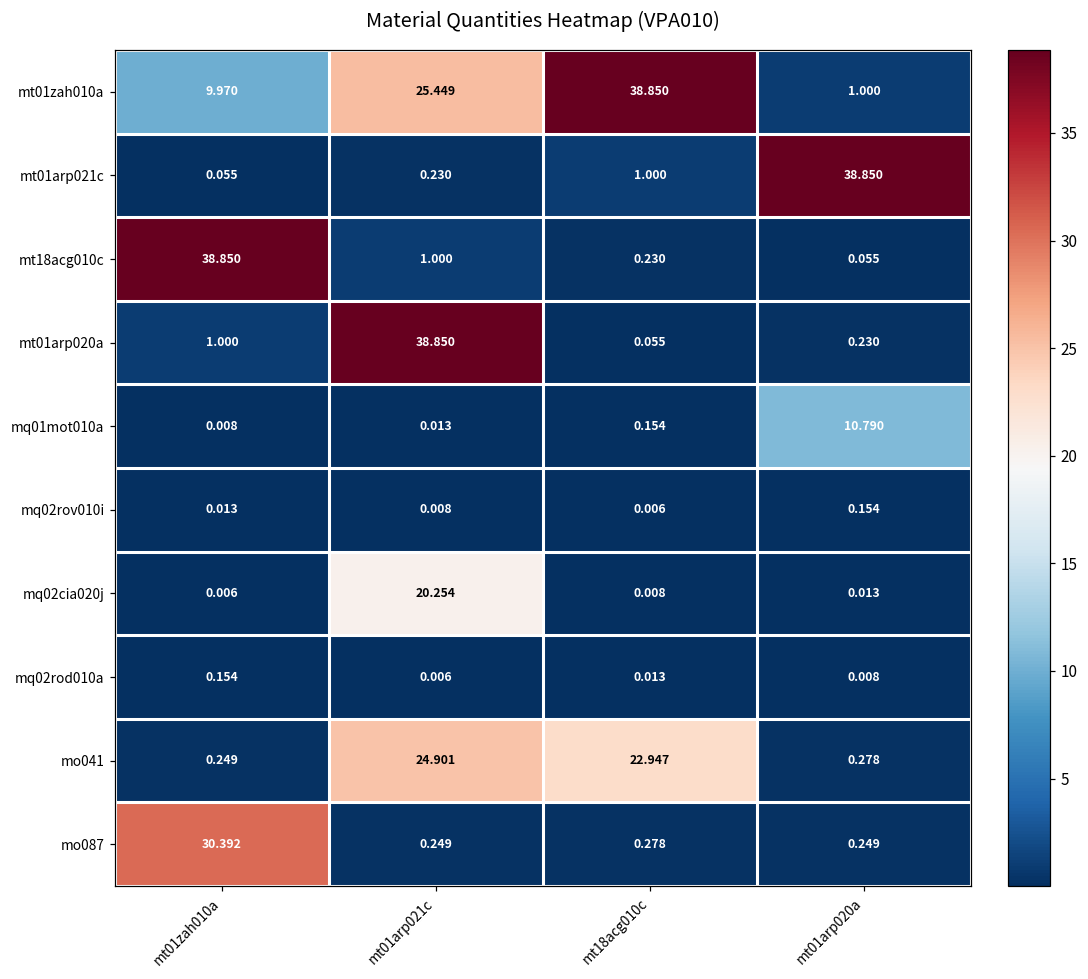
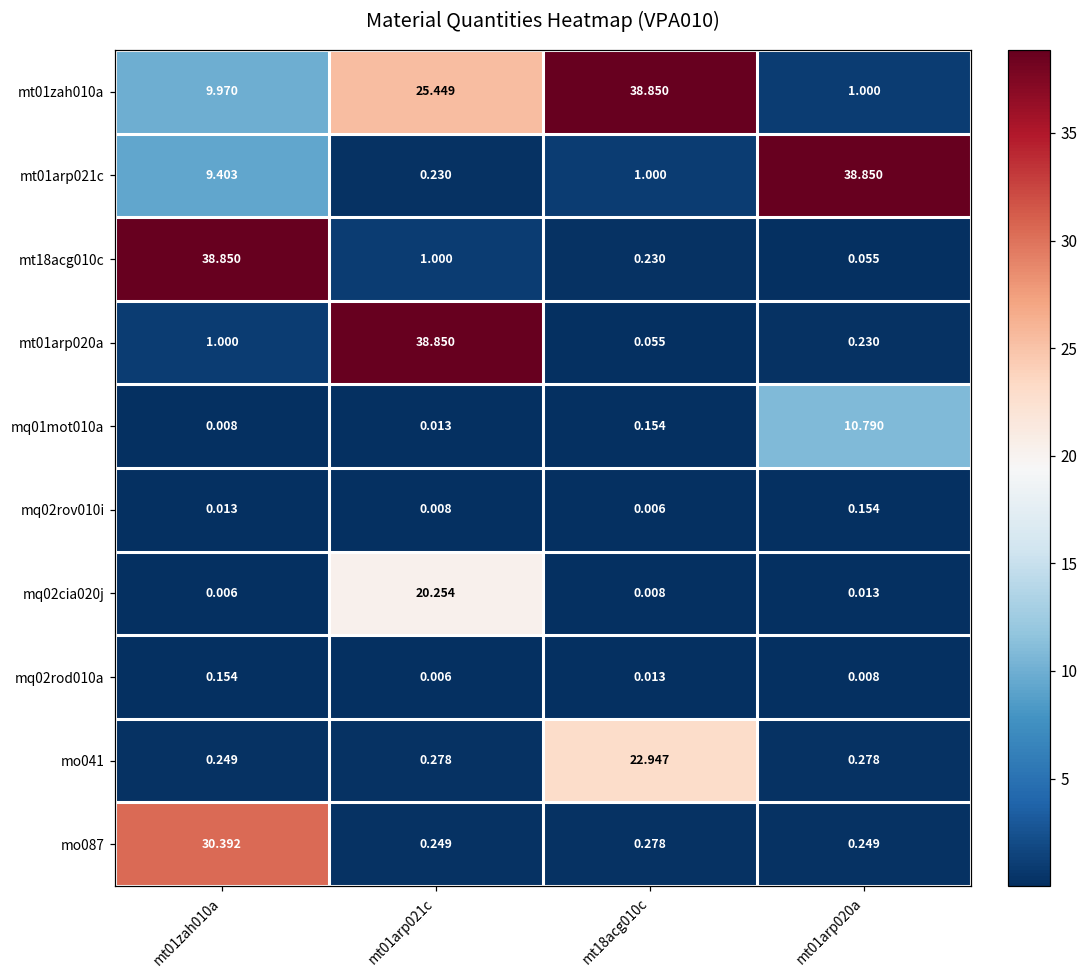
  {
    "mt01zah010a": {
      "mt01zah010a": 9.970,
      "mt01arp021c": 25.449,
      "mt18acg010c": 38.850,
      "mt01arp020a": 1.000
    },
    "mt01arp021c": {
-     "mt01zah010a": 0.055,
+     "mt01zah010a": 9.403,
      "mt01arp021c": 0.230,
      "mt18acg010c": 1.000,
      "mt01arp020a": 38.850
    },
    "mt18acg010c": {
      "mt01zah010a": 38.850,
      "mt01arp021c": 1.000,
      "mt18acg010c": 0.230,
      "mt01arp020a": 0.055
    },
    "mt01arp020a": {
      "mt01zah010a": 1.000,
      "mt01arp021c": 38.850,
      "mt18acg010c": 0.055,
      "mt01arp020a": 0.230
    },
    "mq01mot010a": {
      "mt01zah010a": 0.008,
      "mt01arp021c": 0.013,
      "mt18acg010c": 0.154,
      "mt01arp020a": 10.790
    },
    "mq02rov010i": {
      "mt01zah010a": 0.013,
      "mt01arp021c": 0.008,
      "mt18acg010c": 0.006,
      "mt01arp020a": 0.154
    },
    "mq02cia020j": {
      "mt01zah010a": 0.006,
      "mt01arp021c": 20.254,
      "mt18acg010c": 0.008,
      "mt01arp020a": 0.013
    },
    "mq02rod010a": {
      "mt01zah010a": 0.154,
      "mt01arp021c": 0.006,
      "mt18acg010c": 0.013,
      "mt01arp020a": 0.008
    },
    "mo041": {
      "mt01zah010a": 0.249,
-     "mt01arp021c": 24.901,
+     "mt01arp021c": 0.278,
      "mt18acg010c": 22.947,
      "mt01arp020a": 0.278
    },
    "mo087": {
      "mt01zah010a": 30.392,
      "mt01arp021c": 0.249,
      "mt18acg010c": 0.278,
      "mt01arp020a": 0.249
    }
  }
